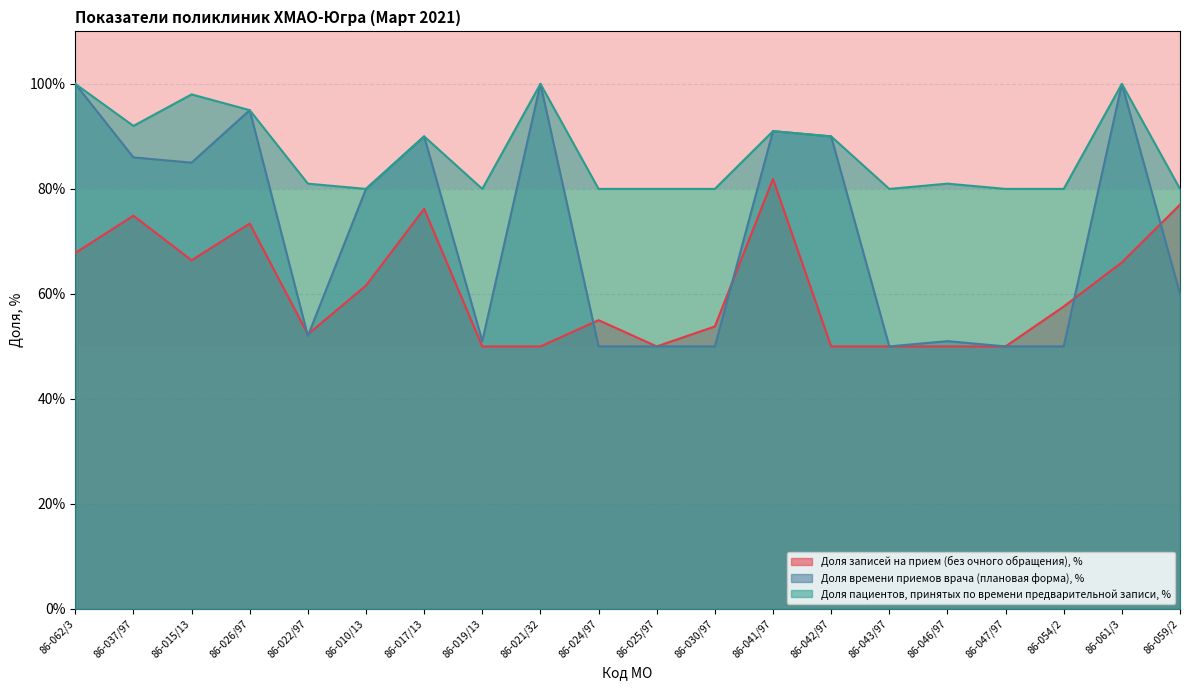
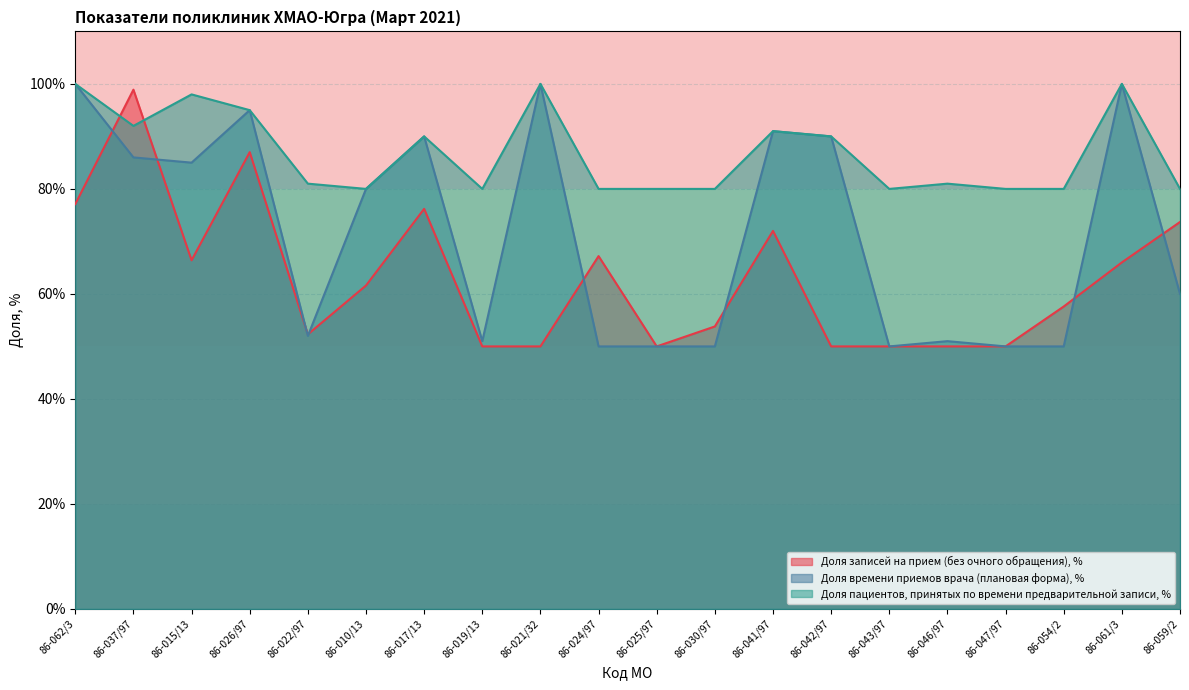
  {
    "Доля записей на прием (без очного обращения), %": {
-     "86-062/3": "68%",
-     "86-037/97": "75%",
+     "86-062/3": "77%",
+     "86-037/97": "99%",
      "86-015/13": "66%",
-     "86-026/97": "73%",
+     "86-026/97": "87%",
      "86-010/13": "62%",
      "86-017/13": "76%",
      "86-019/13": "50%",
      "86-021/32": "50%",
-     "86-024/97": "55%",
+     "86-024/97": "67%",
      "86-030/97": "54%",
-     "86-041/97": "82%",
+     "86-041/97": "72%",
      "86-042/97": "50%",
      "86-046/97": "50%",
      "86-054/2": "58%",
      "86-061/3": "66%",
-     "86-059/2": "77%"
+     "86-059/2": "74%"
    }
  }
